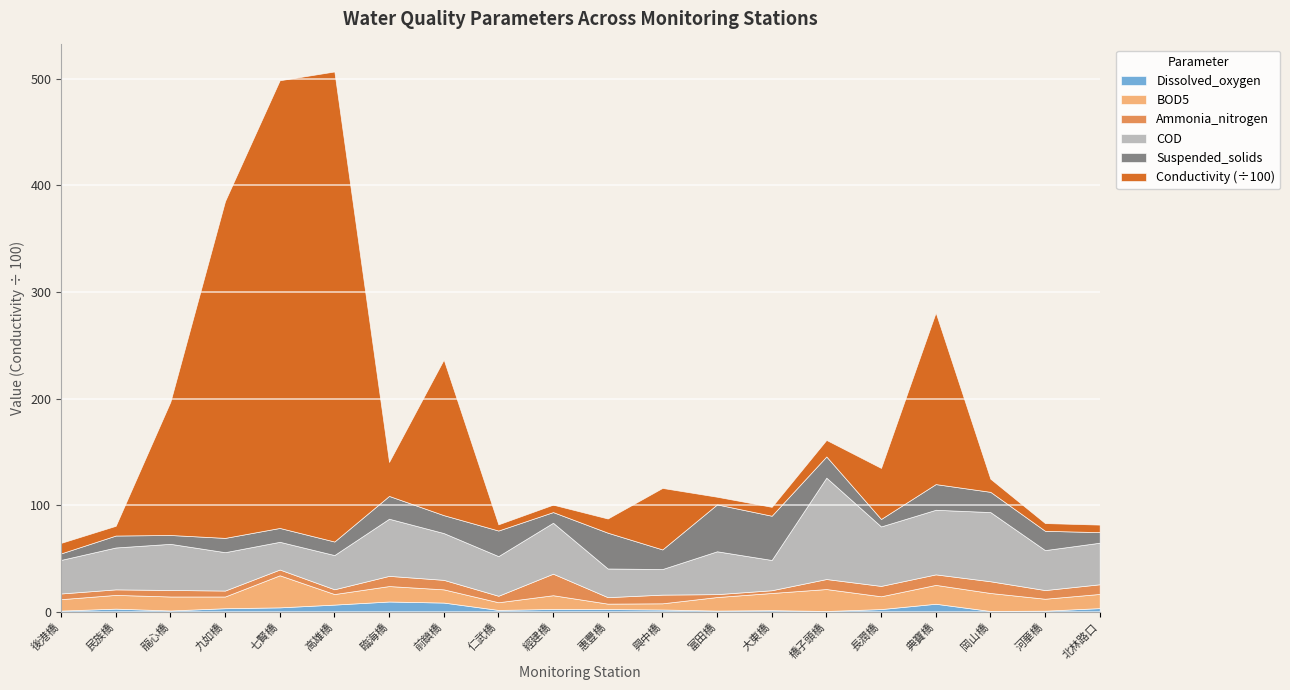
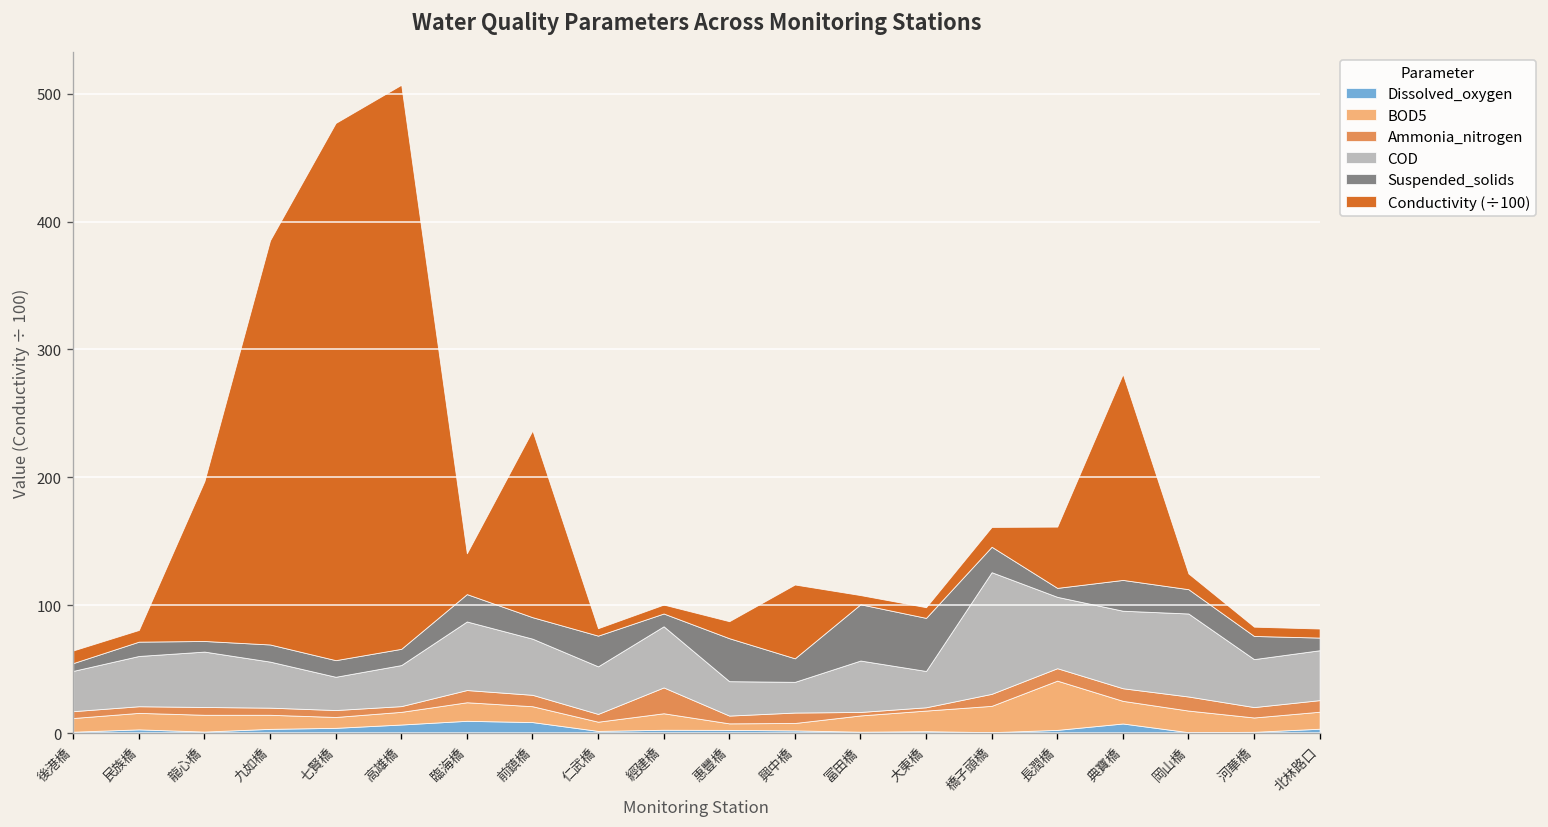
  {
    "Dissolved_oxygen": {
      "民族橋": 3,
      "九如橋": 3,
      "七賢橋": 4,
      "高雄橋": 7,
      "臨海橋": 10,
      "前鎮橋": 9,
      "經建橋": 3,
      "惠豐橋": 3,
      "長潤橋": 3,
      "典寶橋": 8,
      "北林路口": 4
    },
    "BOD5": {
      "後港橋": 11,
      "民族橋": 13,
      "龍心橋": 13,
      "九如橋": 11,
-     "七賢橋": 30,
+     "七賢橋": 9,
      "高雄橋": 10,
      "臨海橋": 15,
      "前鎮橋": 12,
      "仁武橋": 7,
      "經建橋": 13,
      "惠豐橋": 5,
      "興中橋": 6,
      "富田橋": 13,
      "大東橋": 16,
      "橋子頭橋": 21,
-     "長潤橋": 12,
+     "長潤橋": 39,
      "典寶橋": 18,
      "岡山橋": 17,
      "河華橋": 11,
      "北林路口": 13
    },
    "Ammonia_nitrogen": {
      "後港橋": 5,
      "民族橋": 5,
      "龍心橋": 6,
      "九如橋": 6,
      "七賢橋": 5,
      "高雄橋": 4,
      "臨海橋": 10,
      "前鎮橋": 9,
      "仁武橋": 6,
      "經建橋": 20,
      "惠豐橋": 6,
      "興中橋": 8,
      "富田橋": 3,
      "大東橋": 3,
      "橋子頭橋": 9,
      "長潤橋": 10,
      "典寶橋": 10,
      "岡山橋": 11,
      "河華橋": 8,
      "北林路口": 9
    },
    "COD": {
      "後港橋": 31,
      "民族橋": 39,
      "龍心橋": 43,
      "九如橋": 36,
      "七賢橋": 26,
      "高雄橋": 32,
      "臨海橋": 54,
      "前鎮橋": 44,
      "仁武橋": 37,
      "經建橋": 48,
      "惠豐橋": 27,
      "興中橋": 24,
      "富田橋": 40,
      "大東橋": 28,
      "橋子頭橋": 95,
      "長潤橋": 56,
      "典寶橋": 61,
      "岡山橋": 65,
      "河華橋": 38,
      "北林路口": 39
    },
    "Suspended_solids": {
      "後港橋": 6,
      "民族橋": 11,
      "龍心橋": 8,
      "九如橋": 13,
      "七賢橋": 13,
      "高雄橋": 13,
      "臨海橋": 21,
      "前鎮橋": 17,
      "仁武橋": 24,
      "經建橋": 10,
      "惠豐橋": 34,
      "興中橋": 18,
      "富田橋": 44,
      "大東橋": 42,
      "橋子頭橋": 20,
      "長潤橋": 7,
      "典寶橋": 24,
      "岡山橋": 19,
      "河華橋": 18,
      "北林路口": 10
    },
    "Conductivity (÷100)": {
      "後港橋": 10,
      "民族橋": 9,
      "龍心橋": 125,
      "九如橋": 316,
      "七賢橋": 420,
      "高雄橋": 441,
      "臨海橋": 32,
      "前鎮橋": 146,
      "仁武橋": 6,
      "經建橋": 7,
      "惠豐橋": 13,
      "興中橋": 58,
      "富田橋": 7,
      "大東橋": 8,
      "橋子頭橋": 16,
      "長潤橋": 48,
      "典寶橋": 161,
      "岡山橋": 12,
      "河華橋": 7,
      "北林路口": 7
    }
  }
